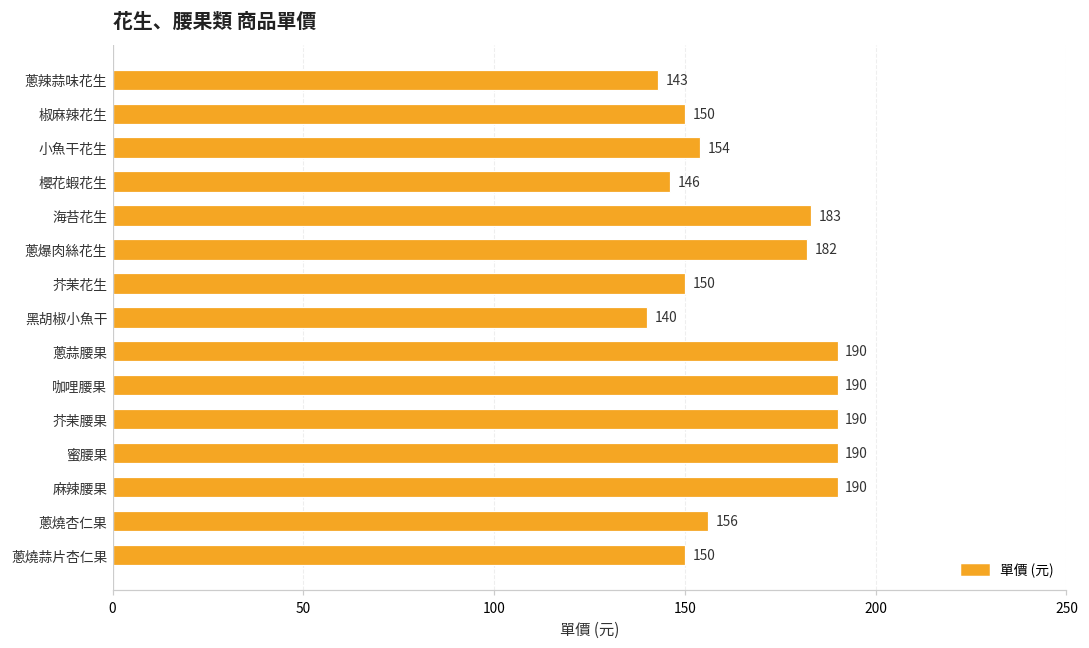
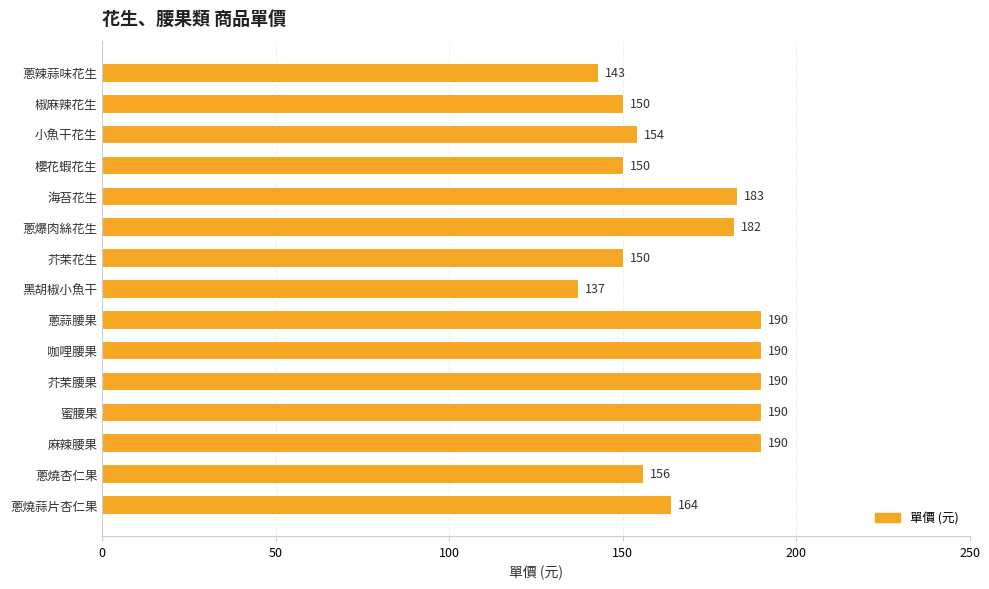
  {
    "蔥辣蒜味花生": 143,
    "椒麻辣花生": 150,
    "小魚干花生": 154,
-   "櫻花蝦花生": 146,
+   "櫻花蝦花生": 150,
    "海苔花生": 183,
    "蔥爆肉絲花生": 182,
    "芥茉花生": 150,
-   "黑胡椒小魚干": 140,
+   "黑胡椒小魚干": 137,
    "蔥蒜腰果": 190,
    "咖哩腰果": 190,
    "芥茉腰果": 190,
    "蜜腰果": 190,
    "麻辣腰果": 190,
    "蔥燒杏仁果": 156,
-   "蔥燒蒜片杏仁果": 150
+   "蔥燒蒜片杏仁果": 164
  }
